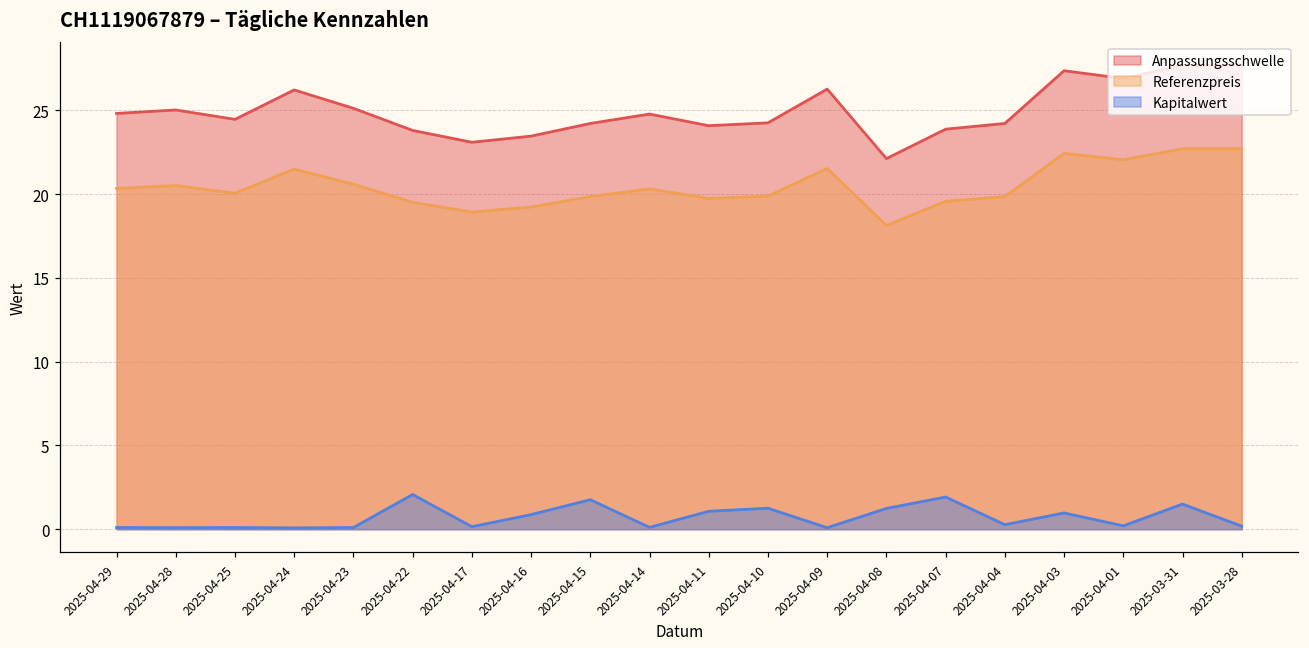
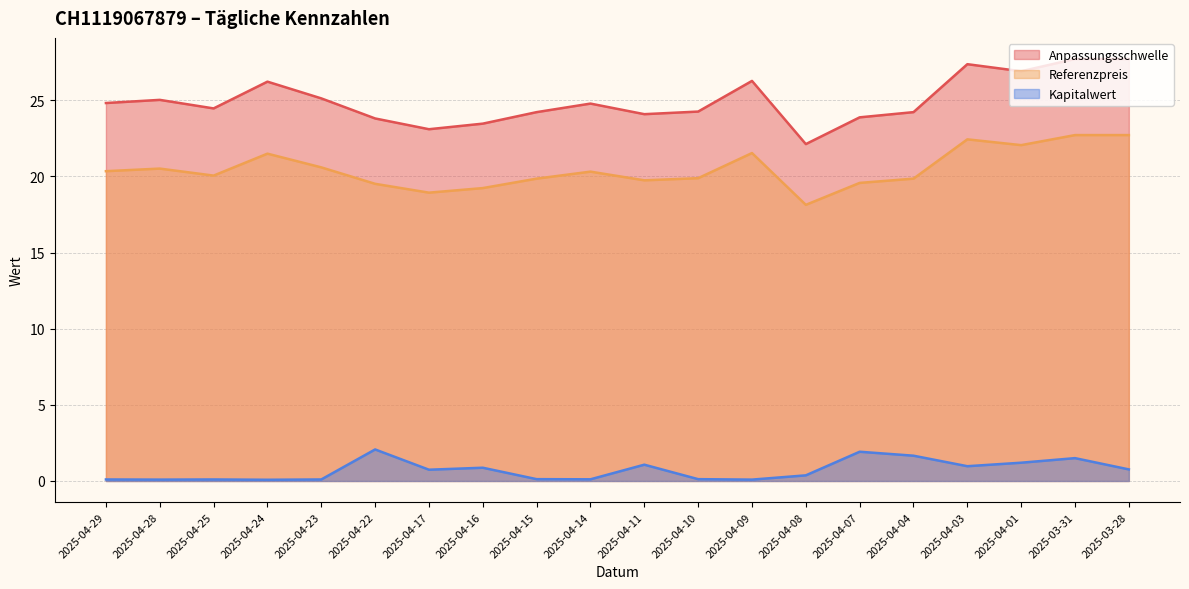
  {
    "Kapitalwert": {
      "2025-04-29": 0.1,
      "2025-04-28": 0.1,
      "2025-04-25": 0.1,
      "2025-04-24": 0.1,
      "2025-04-23": 0.1,
      "2025-04-22": 2.1,
-     "2025-04-17": 0.2,
+     "2025-04-17": 0.7,
      "2025-04-16": 0.9,
-     "2025-04-15": 1.8,
+     "2025-04-15": 0.1,
      "2025-04-14": 0.1,
      "2025-04-11": 1.1,
-     "2025-04-10": 1.3,
+     "2025-04-10": 0.1,
      "2025-04-09": 0.1,
-     "2025-04-08": 1.2,
+     "2025-04-08": 0.4,
      "2025-04-07": 1.9,
-     "2025-04-04": 0.3,
+     "2025-04-04": 1.7,
      "2025-04-03": 1.0,
-     "2025-04-01": 0.2,
+     "2025-04-01": 1.2,
      "2025-03-31": 1.5,
-     "2025-03-28": 0.2
+     "2025-03-28": 0.8
    }
  }
